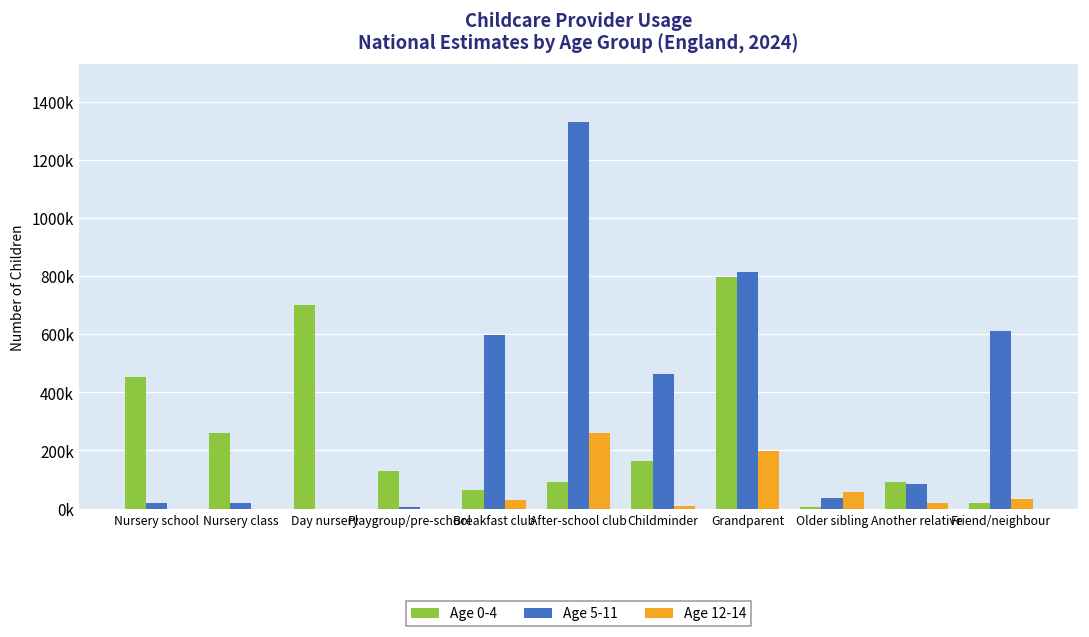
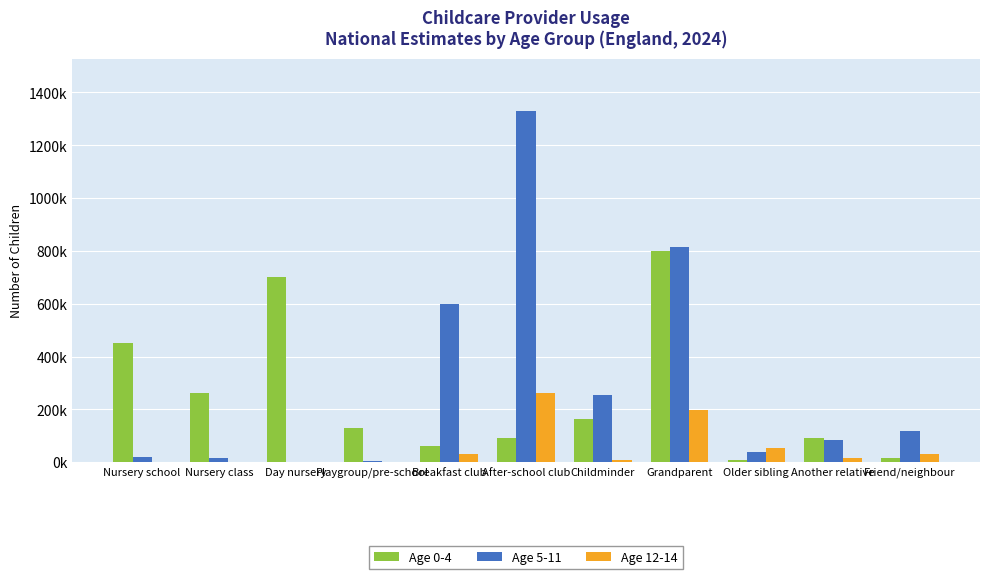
  {
    "Age 5-11": {
      "Nursery school": 20000,
      "Nursery class": 20000,
      "After-school club": 1330000,
-     "Childminder": 460000,
+     "Childminder": 250000,
      "Grandparent": 810000,
      "Older sibling": 40000,
      "Another relative": 80000,
-     "Friend/neighbour": 610000
+     "Friend/neighbour": 120000
    }
  }
